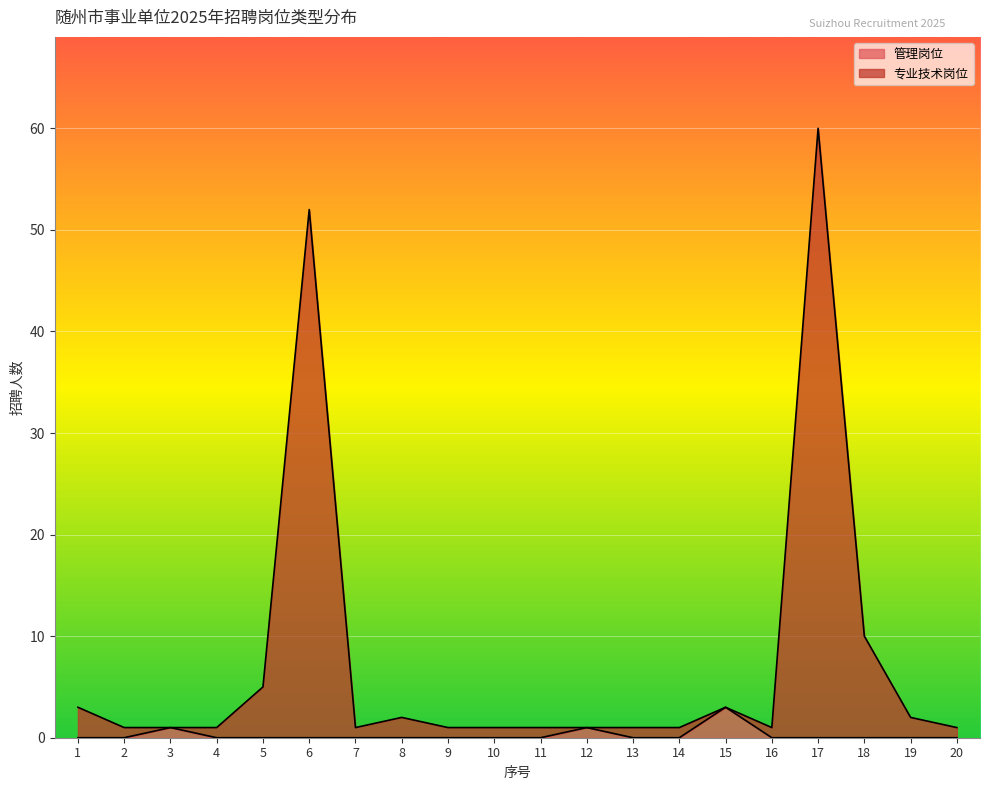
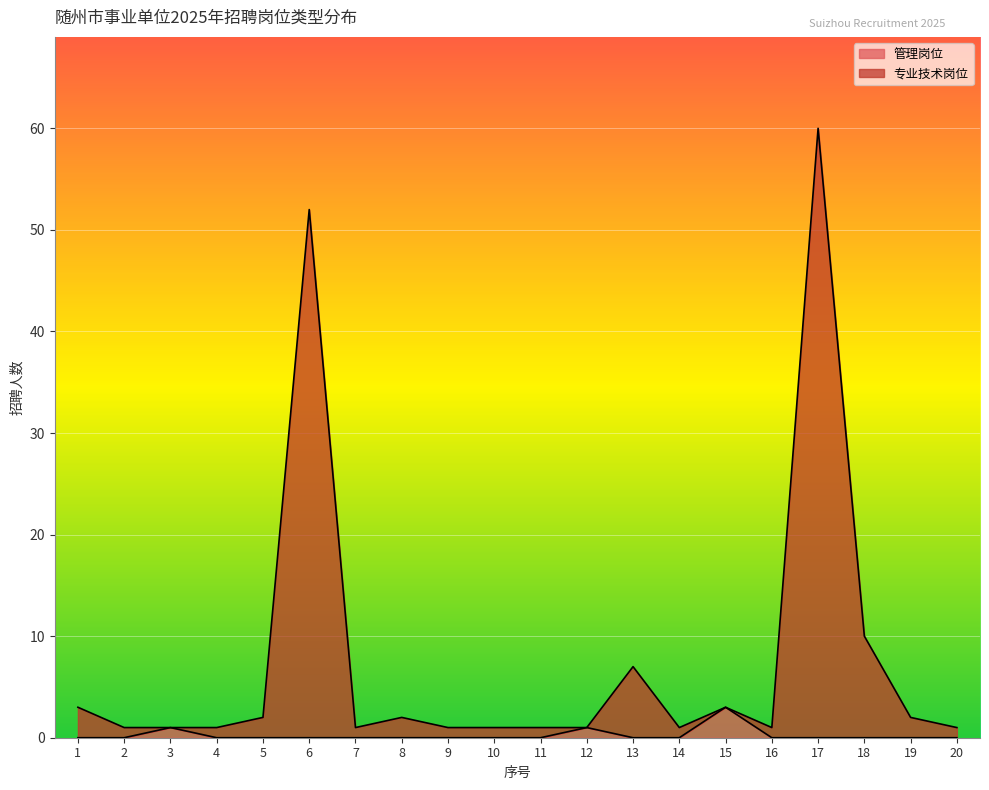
  {
    "管理岗位": {
      "1": 0,
      "2": 0,
      "4": 0,
      "5": 0,
      "6": 0,
      "7": 0,
      "8": 0,
      "9": 0,
      "10": 0,
      "11": 0,
      "13": 0,
      "14": 0,
      "16": 0,
      "17": 0,
      "18": 0,
      "19": 0,
      "20": 0
    },
    "专业技术岗位": {
      "1": 3,
      "2": 1,
      "4": 1,
-     "5": 5,
+     "5": 2,
      "6": 52,
      "7": 1,
      "8": 2,
      "9": 1,
      "10": 1,
      "11": 1,
-     "13": 1,
+     "13": 7,
      "14": 1,
      "16": 1,
      "17": 60,
      "18": 10,
      "19": 2,
      "20": 1
    }
  }
